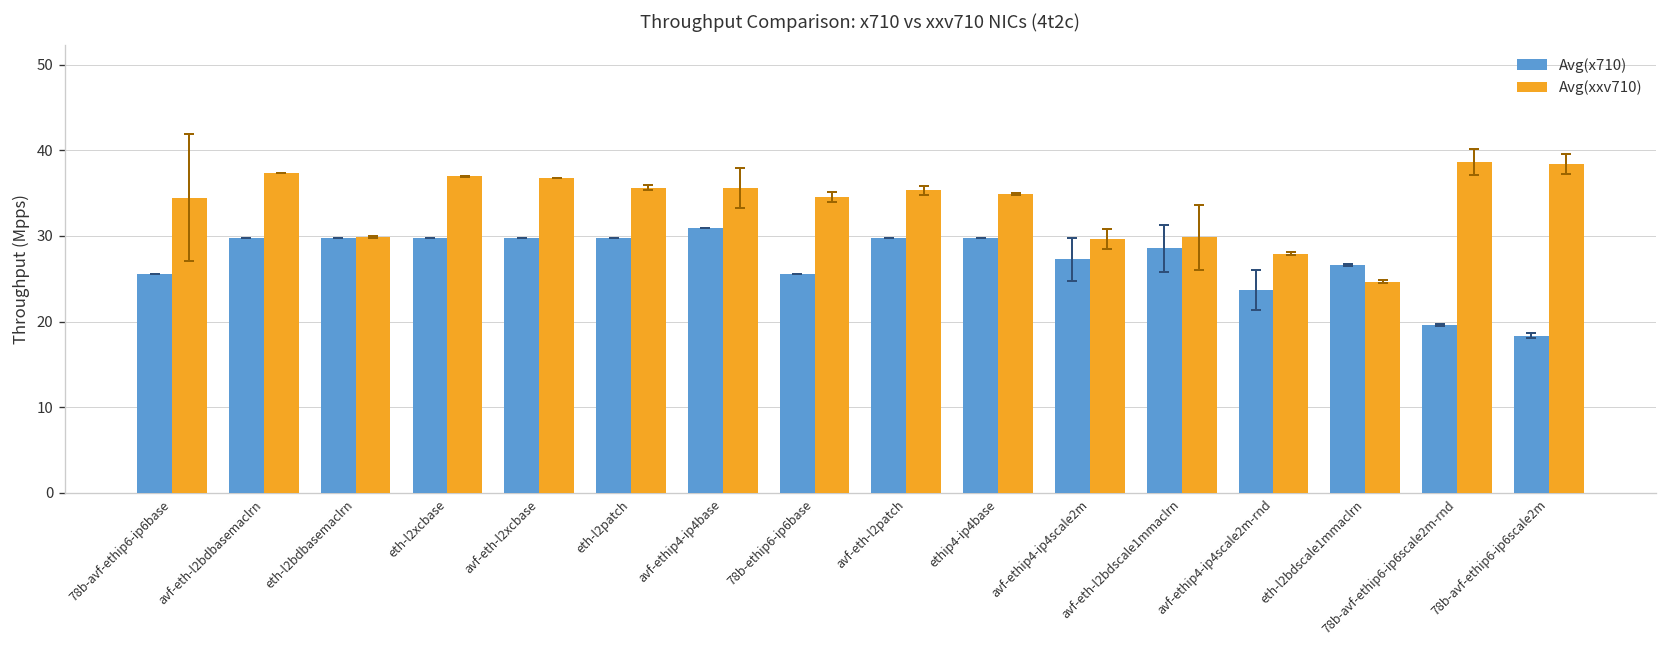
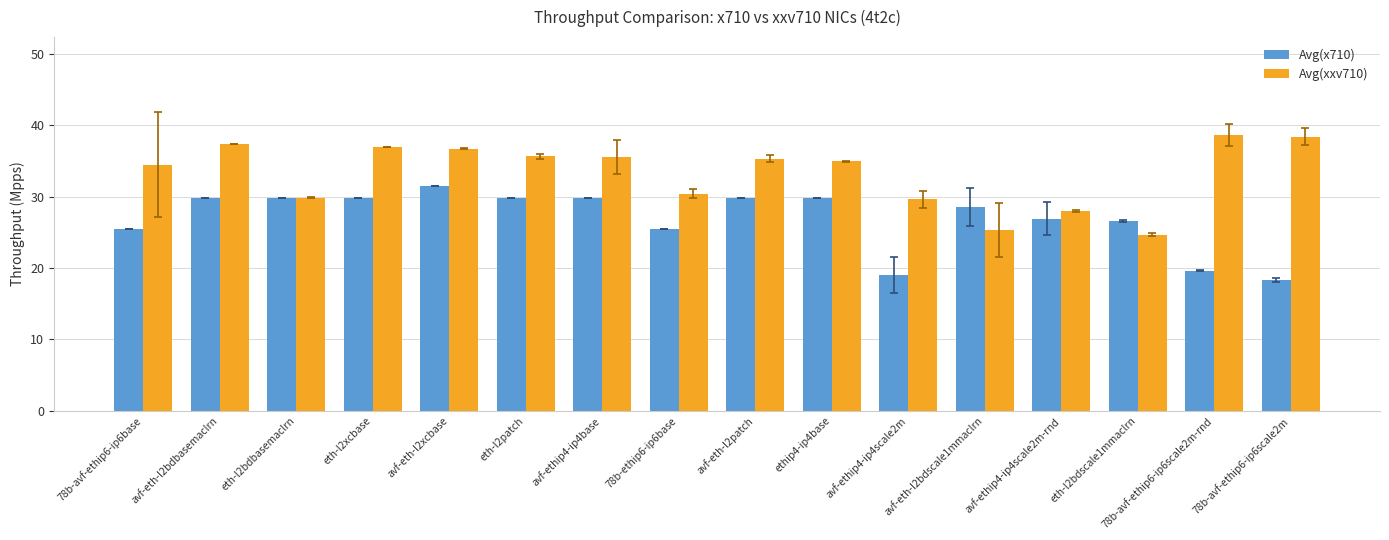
  {
    "Avg(x710)": {
      "78b-avf-ethip6-ip6base": 26,
      "avf-eth-l2bdbasemaclrn": 30,
      "eth-l2bdbasemaclrn": 30,
      "eth-l2xcbase": 30,
-     "avf-eth-l2xcbase": 30,
+     "avf-eth-l2xcbase": 31,
      "eth-l2patch": 30,
-     "avf-ethip4-ip4base": 31,
+     "avf-ethip4-ip4base": 30,
      "78b-ethip6-ip6base": 26,
      "avf-eth-l2patch": 30,
      "ethip4-ip4base": 30,
-     "avf-ethip4-ip4scale2m": 27,
+     "avf-ethip4-ip4scale2m": 19,
      "avf-eth-l2bdscale1mmaclrn": 29,
-     "avf-ethip4-ip4scale2m-rnd": 24,
+     "avf-ethip4-ip4scale2m-rnd": 27,
      "eth-l2bdscale1mmaclrn": 27,
      "78b-avf-ethip6-ip6scale2m-rnd": 20,
      "78b-avf-ethip6-ip6scale2m": 18
    },
    "Avg(xxv710)": {
      "78b-avf-ethip6-ip6base": 34,
      "avf-eth-l2bdbasemaclrn": 37,
      "eth-l2bdbasemaclrn": 30,
      "eth-l2xcbase": 37,
      "avf-eth-l2xcbase": 37,
      "eth-l2patch": 36,
      "avf-ethip4-ip4base": 36,
-     "78b-ethip6-ip6base": 34,
+     "78b-ethip6-ip6base": 30,
      "avf-eth-l2patch": 35,
      "ethip4-ip4base": 35,
      "avf-ethip4-ip4scale2m": 30,
-     "avf-eth-l2bdscale1mmaclrn": 30,
+     "avf-eth-l2bdscale1mmaclrn": 25,
      "avf-ethip4-ip4scale2m-rnd": 28,
      "eth-l2bdscale1mmaclrn": 25,
      "78b-avf-ethip6-ip6scale2m-rnd": 39,
      "78b-avf-ethip6-ip6scale2m": 38
    }
  }
